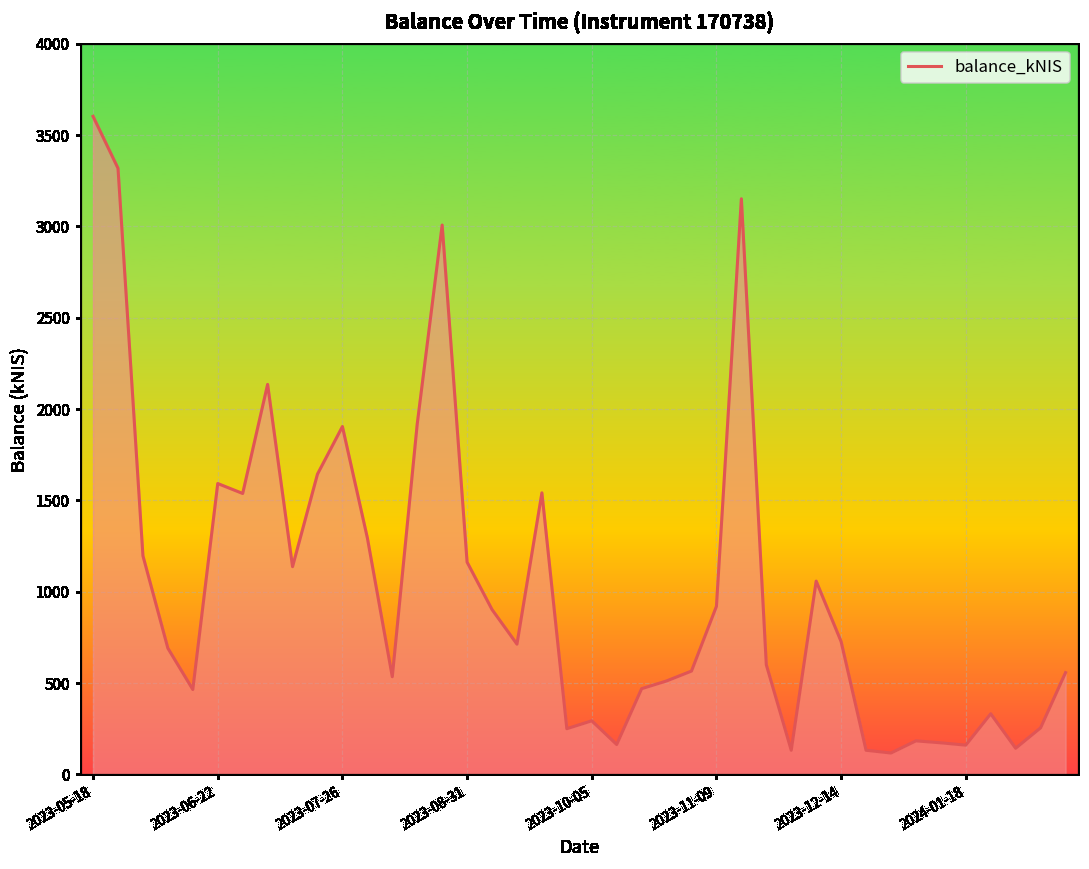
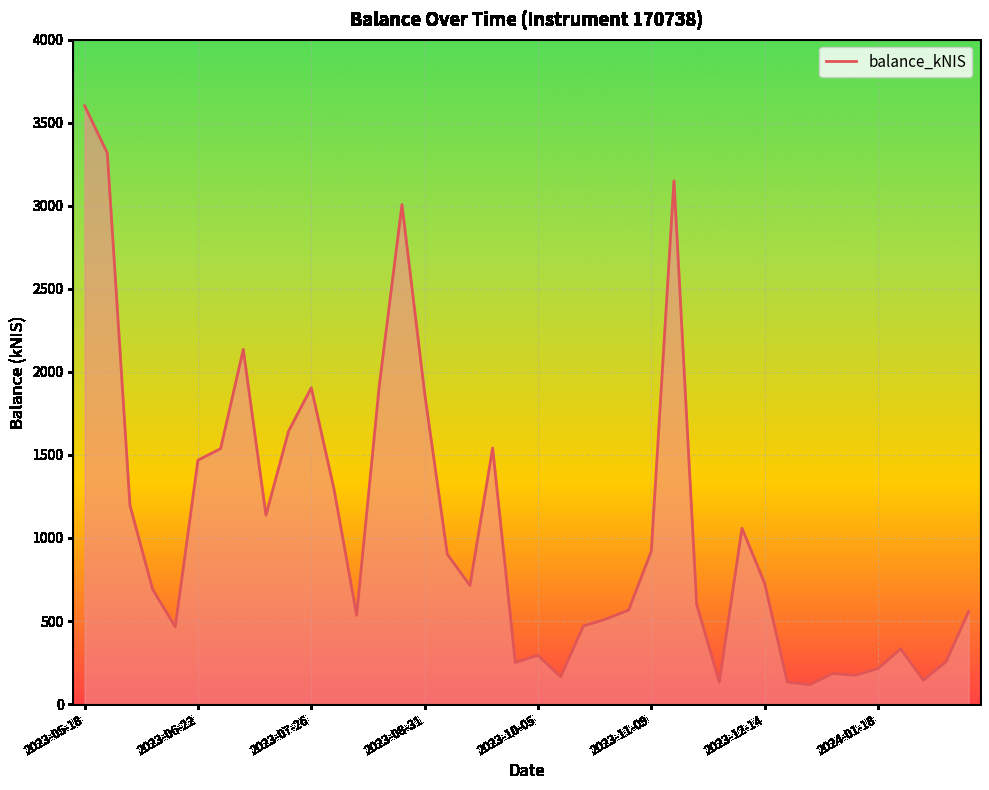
  {
    "2023-05-18": 3600,
-   "2023-06-22": 1590,
+   "2023-06-22": 1470,
    "2023-07-26": 1900,
-   "2023-08-31": 1160,
+   "2023-08-31": 1870,
    "2023-10-05": 290,
    "2023-11-09": 920,
    "2023-12-14": 730,
-   "2024-01-18": 160
+   "2024-01-18": 210
  }
